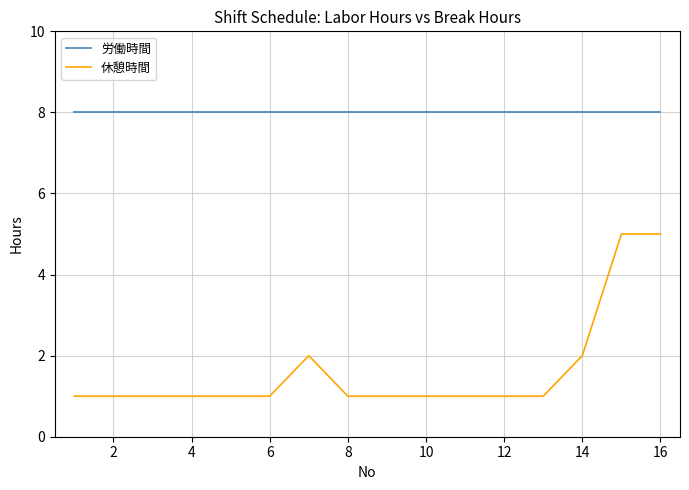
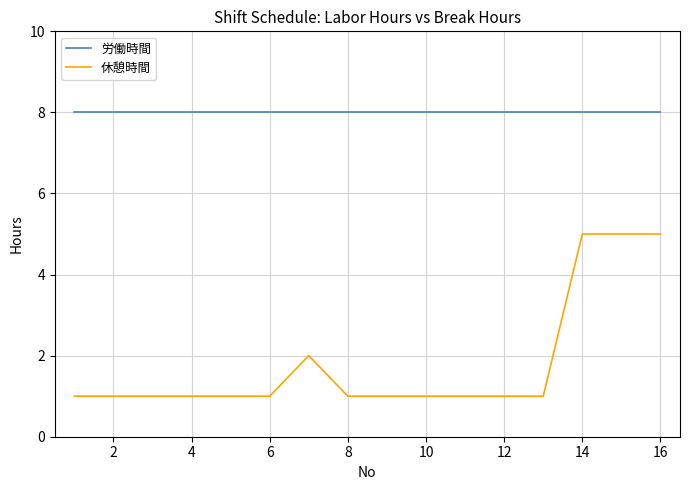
  {
    "労働時間": {
      "2": 8,
      "4": 8,
      "6": 8,
      "8": 8,
      "10": 8,
      "12": 8,
      "14": 8,
      "16": 8
    },
    "休憩時間": {
      "2": 1,
      "4": 1,
      "6": 1,
      "8": 1,
      "10": 1,
      "12": 1,
-     "14": 2,
+     "14": 5,
      "16": 5
    }
  }
